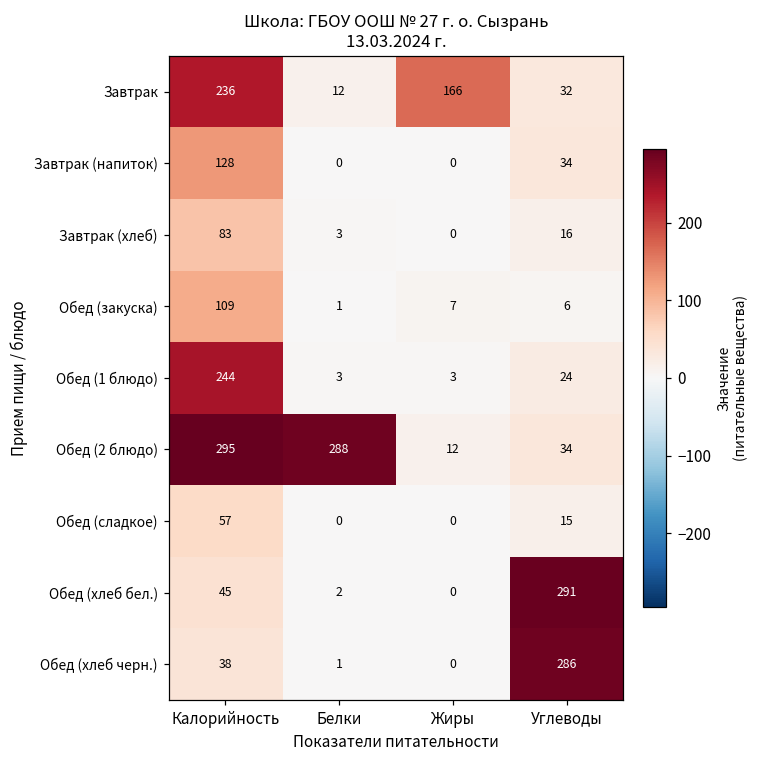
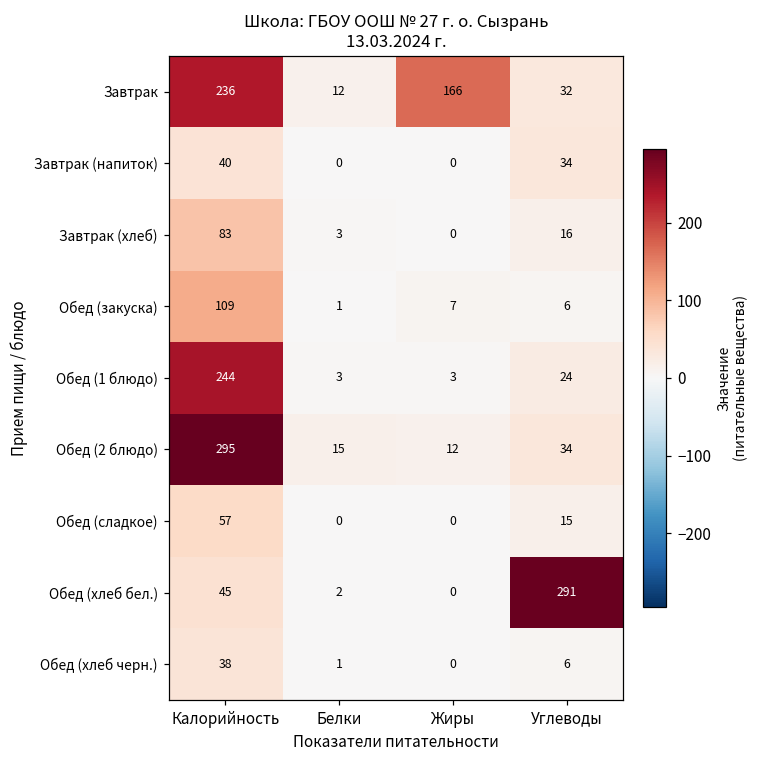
  {
    "Завтрак": {
      "Калорийность": 236,
      "Белки": 12,
      "Жиры": 166,
      "Углеводы": 32
    },
    "Завтрак (напиток)": {
-     "Калорийность": 128,
+     "Калорийность": 40,
      "Белки": 0,
      "Жиры": 0,
      "Углеводы": 34
    },
    "Завтрак (хлеб)": {
      "Калорийность": 83,
      "Белки": 3,
      "Жиры": 0,
      "Углеводы": 16
    },
    "Обед (закуска)": {
      "Калорийность": 109,
      "Белки": 1,
      "Жиры": 7,
      "Углеводы": 6
    },
    "Обед (1 блюдо)": {
      "Калорийность": 244,
      "Белки": 3,
      "Жиры": 3,
      "Углеводы": 24
    },
    "Обед (2 блюдо)": {
      "Калорийность": 295,
-     "Белки": 288,
+     "Белки": 15,
      "Жиры": 12,
      "Углеводы": 34
    },
    "Обед (сладкое)": {
      "Калорийность": 57,
      "Белки": 0,
      "Жиры": 0,
      "Углеводы": 15
    },
    "Обед (хлеб бел.)": {
      "Калорийность": 45,
      "Белки": 2,
      "Жиры": 0,
      "Углеводы": 291
    },
    "Обед (хлеб черн.)": {
      "Калорийность": 38,
      "Белки": 1,
      "Жиры": 0,
-     "Углеводы": 286
+     "Углеводы": 6
    }
  }
